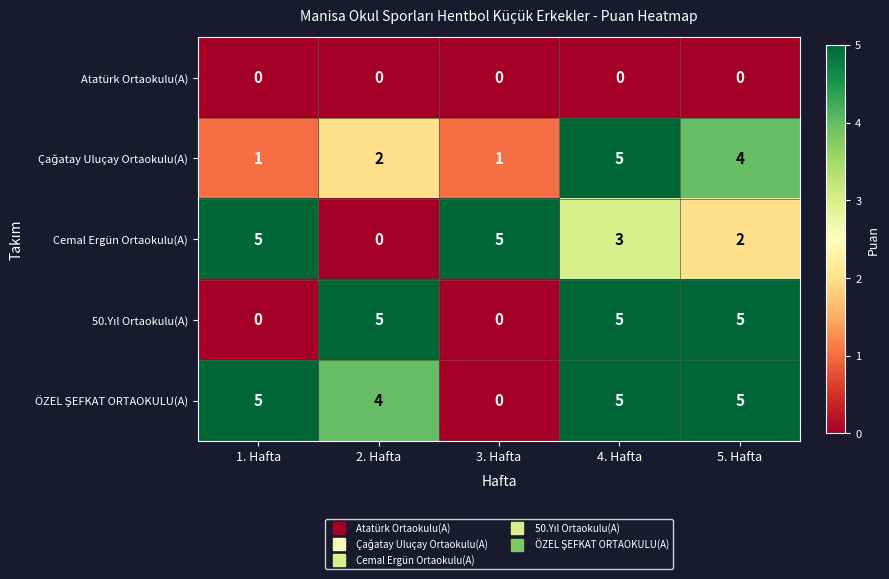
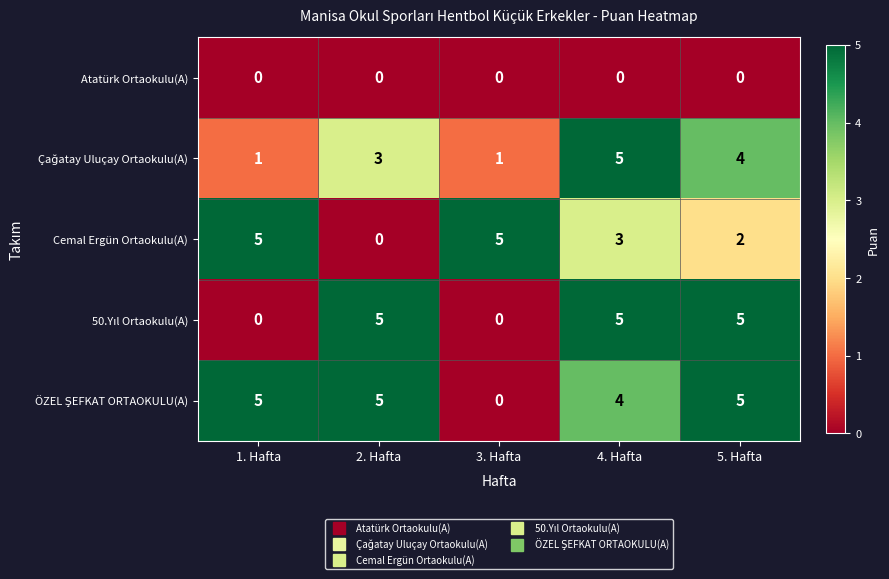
  {
    "Atatürk Ortaokulu(A)": {
      "1. Hafta": 0,
      "2. Hafta": 0,
      "3. Hafta": 0,
      "4. Hafta": 0,
      "5. Hafta": 0
    },
    "Çağatay Uluçay Ortaokulu(A)": {
      "1. Hafta": 1,
-     "2. Hafta": 2,
+     "2. Hafta": 3,
      "3. Hafta": 1,
      "4. Hafta": 5,
      "5. Hafta": 4
    },
    "Cemal Ergün Ortaokulu(A)": {
      "1. Hafta": 5,
      "2. Hafta": 0,
      "3. Hafta": 5,
      "4. Hafta": 3,
      "5. Hafta": 2
    },
    "50.Yıl Ortaokulu(A)": {
      "1. Hafta": 0,
      "2. Hafta": 5,
      "3. Hafta": 0,
      "4. Hafta": 5,
      "5. Hafta": 5
    },
    "ÖZEL ŞEFKAT ORTAOKULU(A)": {
      "1. Hafta": 5,
-     "2. Hafta": 4,
+     "2. Hafta": 5,
      "3. Hafta": 0,
-     "4. Hafta": 5,
+     "4. Hafta": 4,
      "5. Hafta": 5
    }
  }
